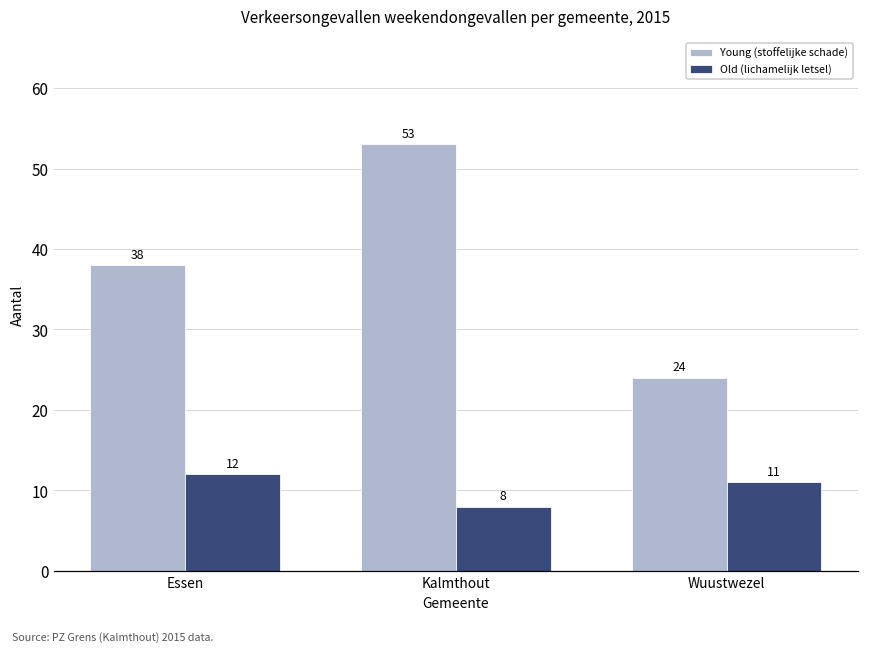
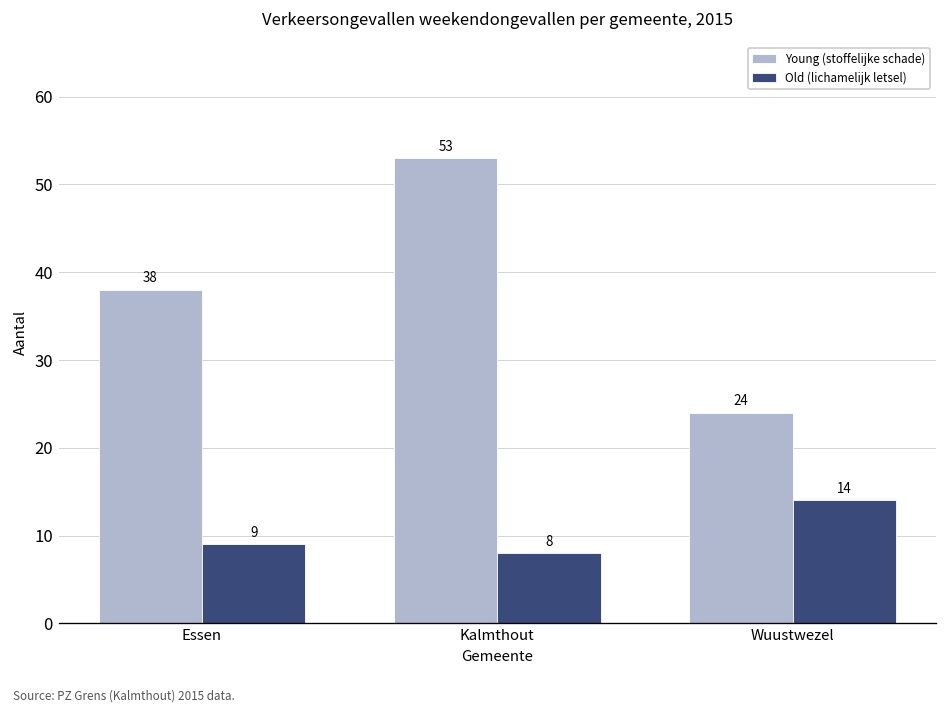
  {
    "Young (stoffelijke schade)": {
      "Essen": 38,
      "Kalmthout": 53,
      "Wuustwezel": 24
    },
    "Old (lichamelijk letsel)": {
-     "Essen": 12,
+     "Essen": 9,
      "Kalmthout": 8,
-     "Wuustwezel": 11
+     "Wuustwezel": 14
    }
  }
